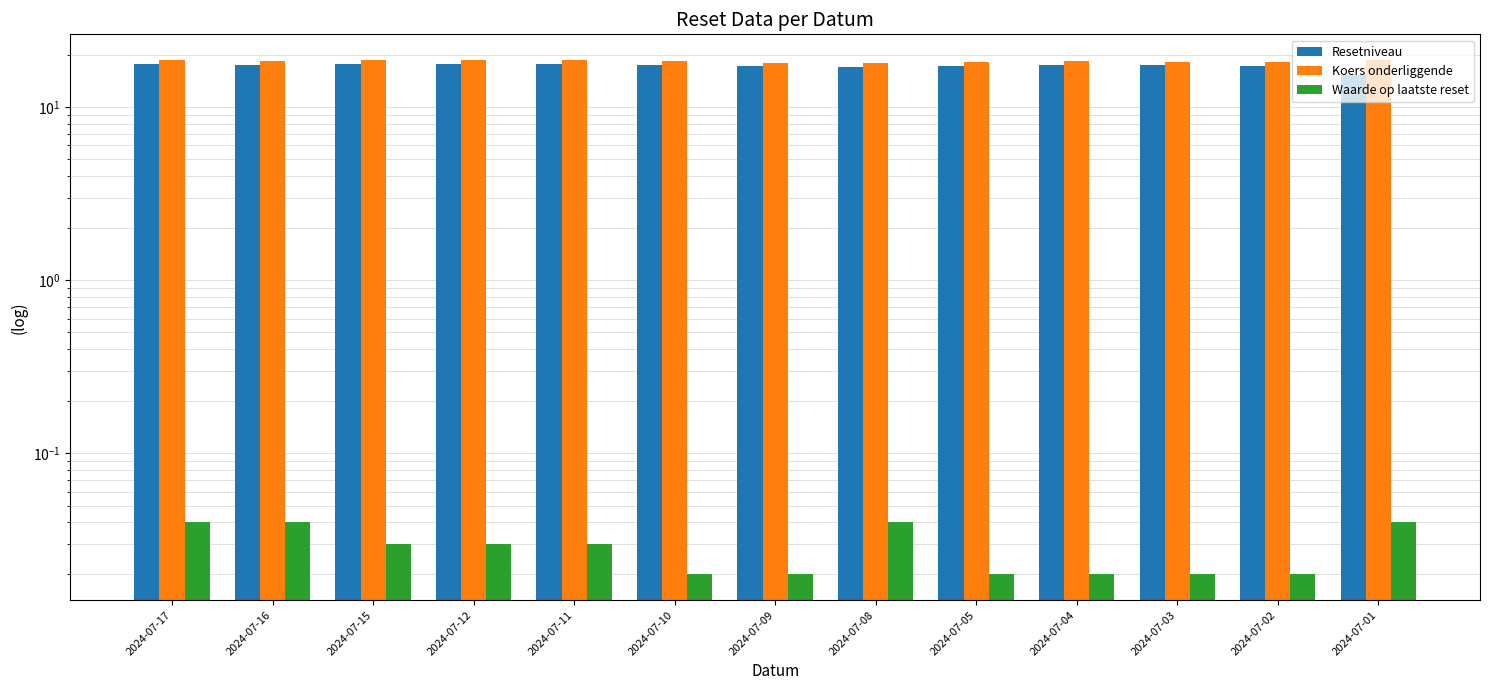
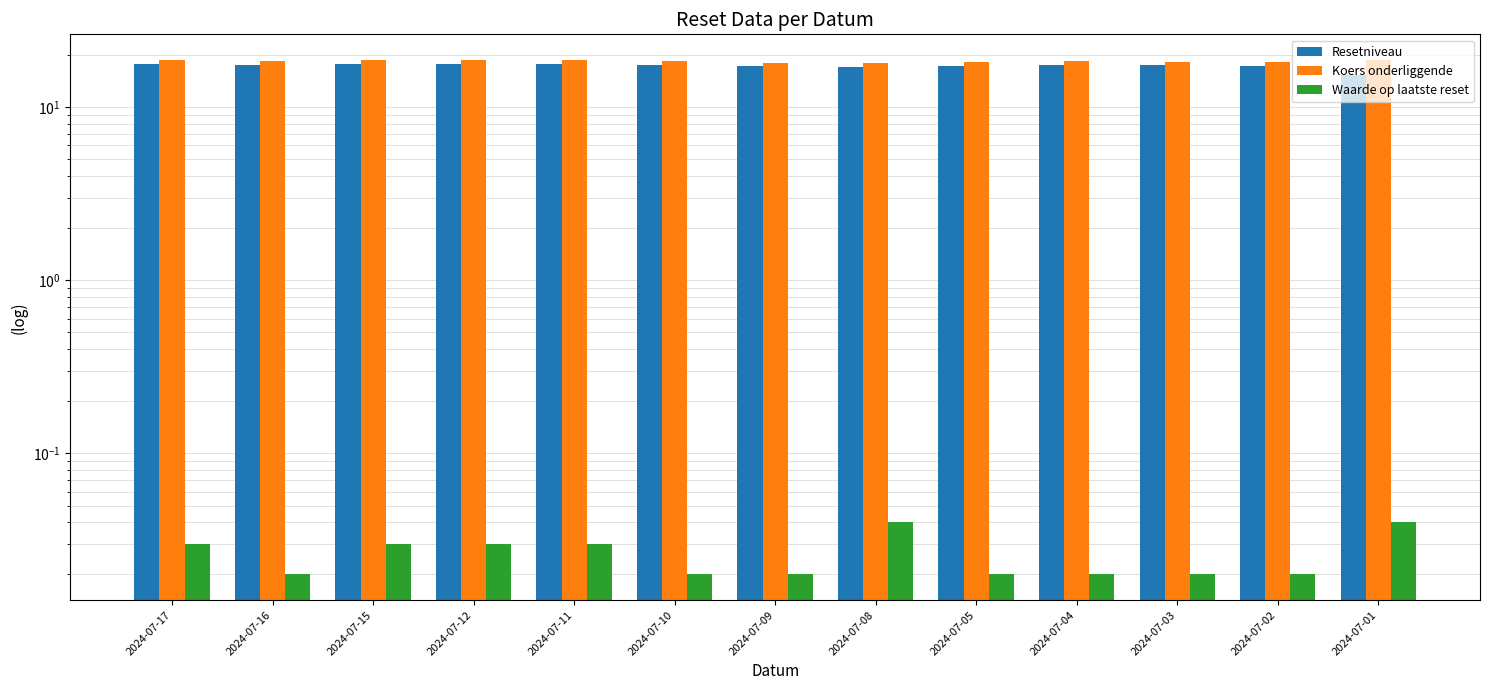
  {
    "Resetniveau": {
      "2024-07-17": 18,
      "2024-07-16": 18,
      "2024-07-15": 18,
      "2024-07-12": 18,
      "2024-07-11": 18,
      "2024-07-10": 18,
      "2024-07-09": 17,
      "2024-07-08": 17,
      "2024-07-05": 17,
      "2024-07-04": 17,
      "2024-07-03": 17,
      "2024-07-02": 17
    },
    "Koers onderliggende": {
      "2024-07-17": 19,
      "2024-07-16": 19,
      "2024-07-15": 19,
      "2024-07-12": 19,
      "2024-07-11": 19,
      "2024-07-10": 18,
      "2024-07-09": 18,
      "2024-07-08": 18,
      "2024-07-05": 18,
      "2024-07-04": 18,
      "2024-07-03": 18,
      "2024-07-02": 18
    },
    "Waarde op laatste reset": {
-     "2024-07-17": 0.04,
-     "2024-07-16": 0.04,
+     "2024-07-17": 0.03,
+     "2024-07-16": 0.02,
      "2024-07-15": 0.03,
      "2024-07-12": 0.03,
      "2024-07-11": 0.03,
      "2024-07-10": 0.02,
      "2024-07-09": 0.02,
      "2024-07-08": 0.04,
      "2024-07-05": 0.02,
      "2024-07-04": 0.02,
      "2024-07-03": 0.02,
      "2024-07-02": 0.02,
      "2024-07-01": 0.04
    }
  }
